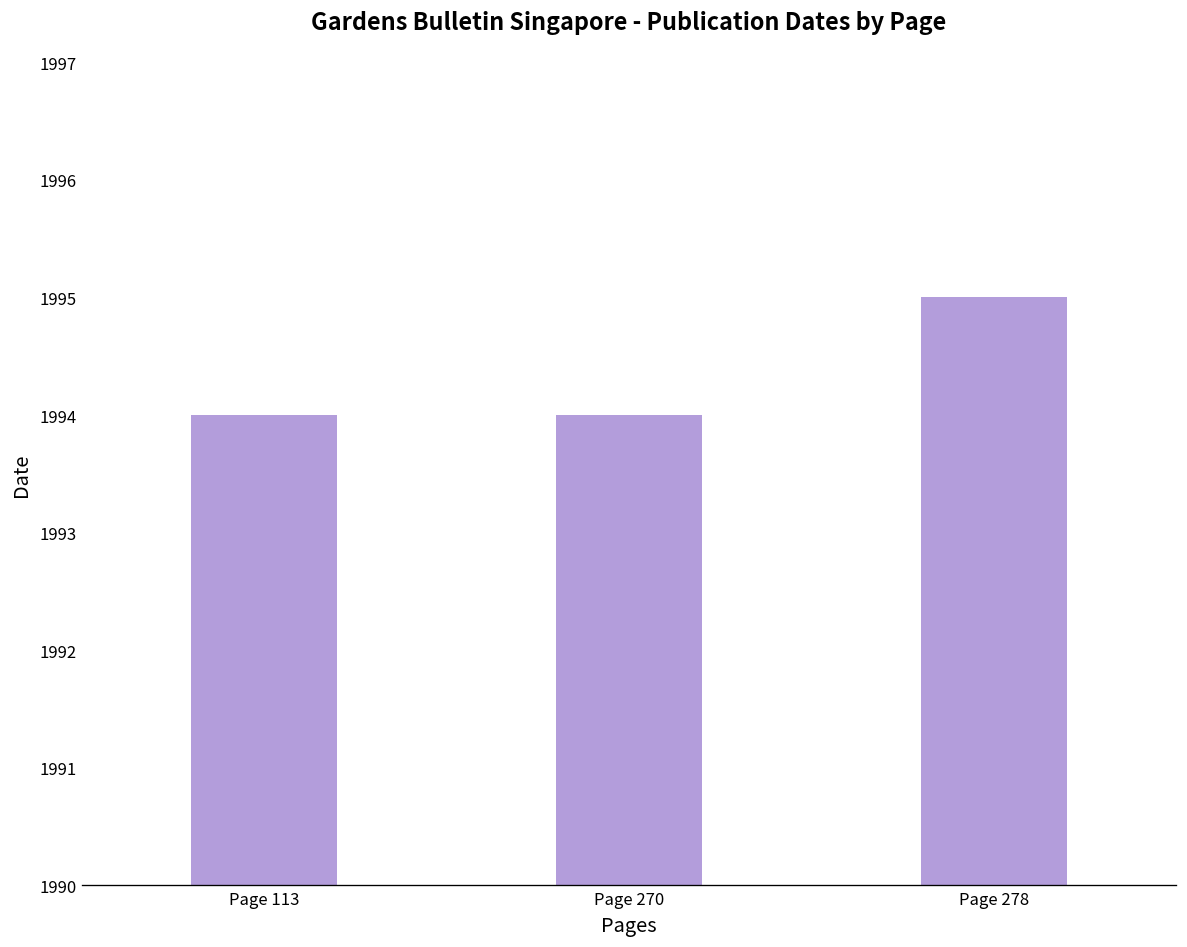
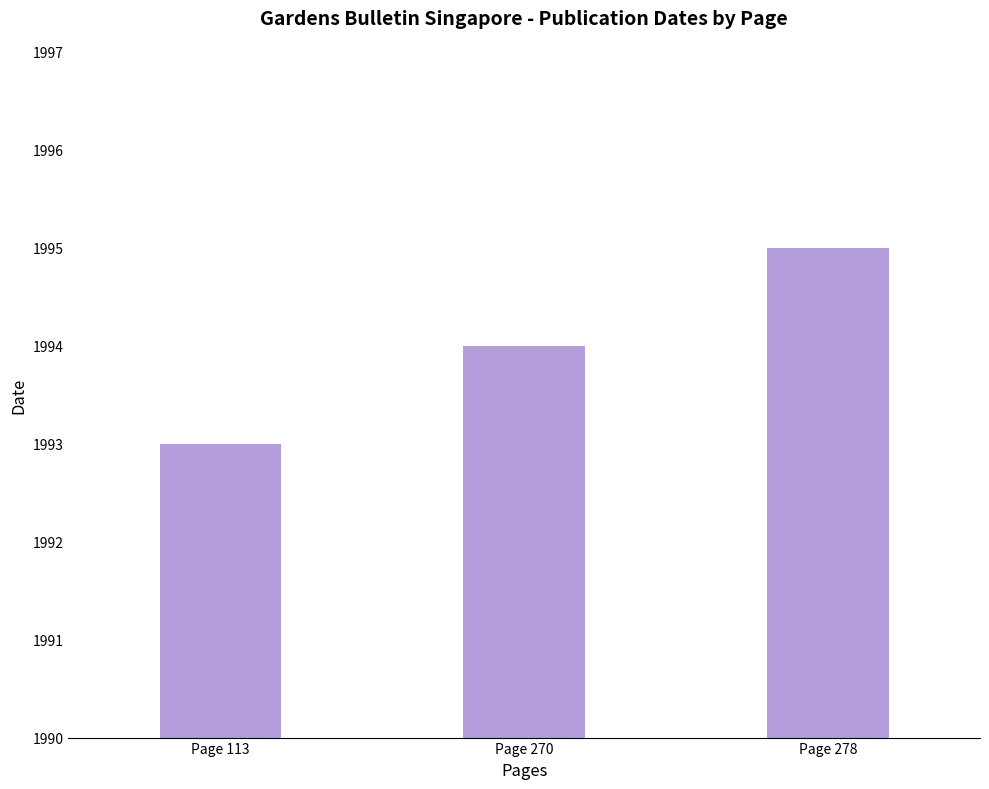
  {
-   "Page 113": 1994,
+   "Page 113": 1993,
    "Page 270": 1994,
    "Page 278": 1995
  }
